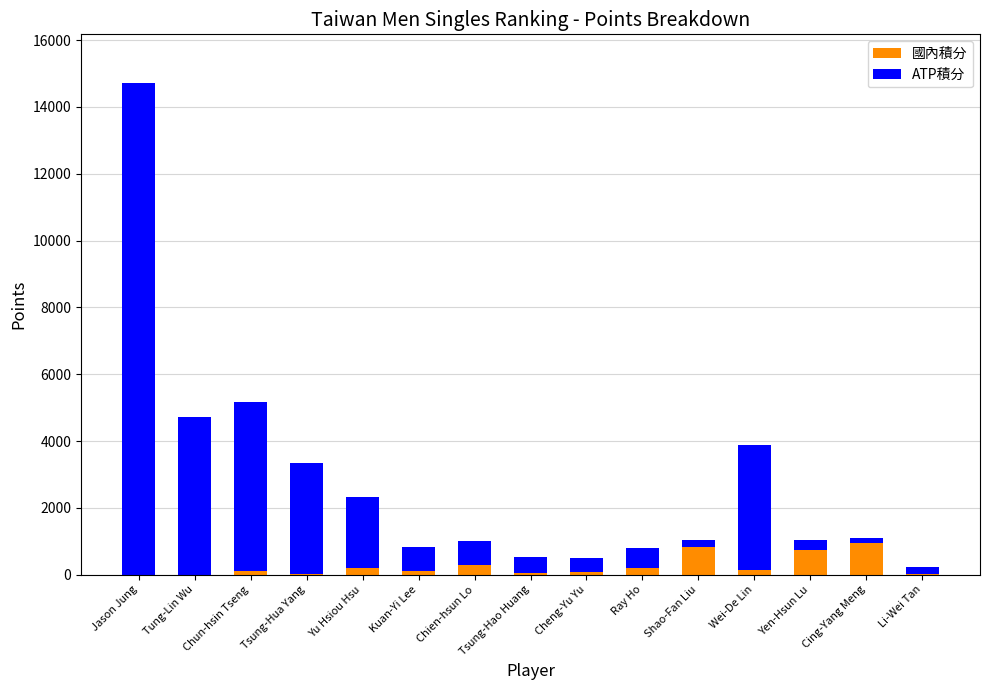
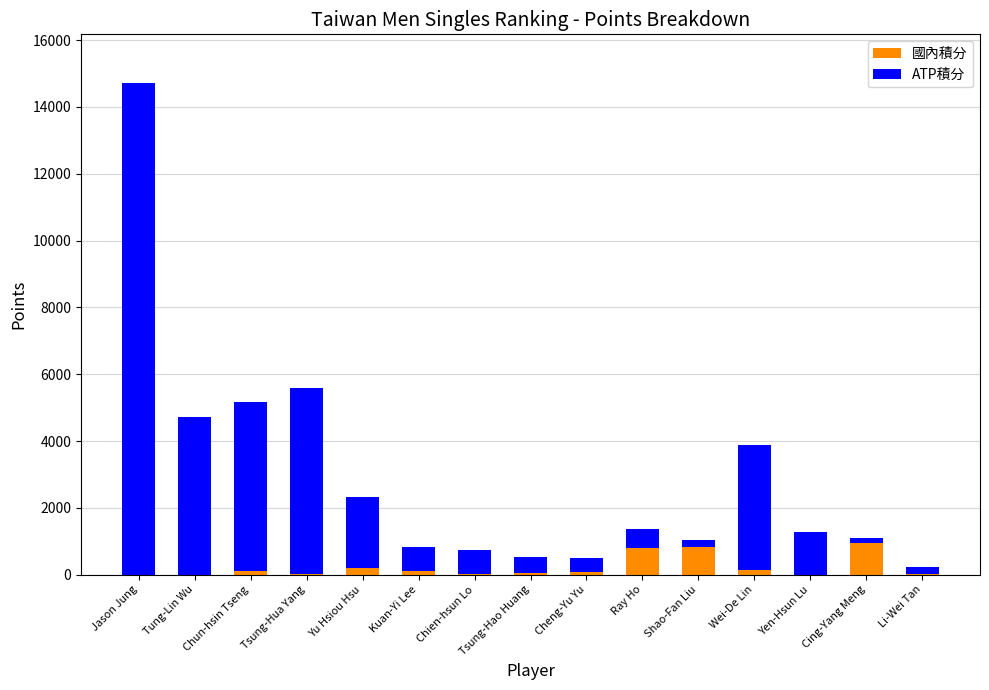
  {
    "國內積分": {
      "Jason Jung": 0,
      "Tung-Lin Wu": 0,
      "Chun-hsin Tseng": 100,
      "Yu Hsiou Hsu": 200,
      "Kuan-Yi Lee": 100,
-     "Chien-hsun Lo": 300,
-     "Ray Ho": 200,
+     "Chien-hsun Lo": 0,
+     "Ray Ho": 800,
      "Shao-Fan Liu": 800,
      "Wei-De Lin": 100,
-     "Yen-Hsun Lu": 700,
+     "Yen-Hsun Lu": 0,
      "Cing-Yang Meng": 900
    },
    "ATP積分": {
      "Jason Jung": 14700,
      "Tung-Lin Wu": 4700,
      "Chun-hsin Tseng": 5100,
-     "Tsung-Hua Yang": 3300,
+     "Tsung-Hua Yang": 5600,
      "Yu Hsiou Hsu": 2100,
      "Kuan-Yi Lee": 700,
      "Chien-hsun Lo": 700,
      "Tsung-Hao Huang": 500,
      "Cheng-Yu Yu": 400,
      "Ray Ho": 600,
      "Shao-Fan Liu": 200,
      "Wei-De Lin": 3700,
-     "Yen-Hsun Lu": 300,
+     "Yen-Hsun Lu": 1300,
      "Cing-Yang Meng": 200,
      "Li-Wei Tan": 200
    }
  }
